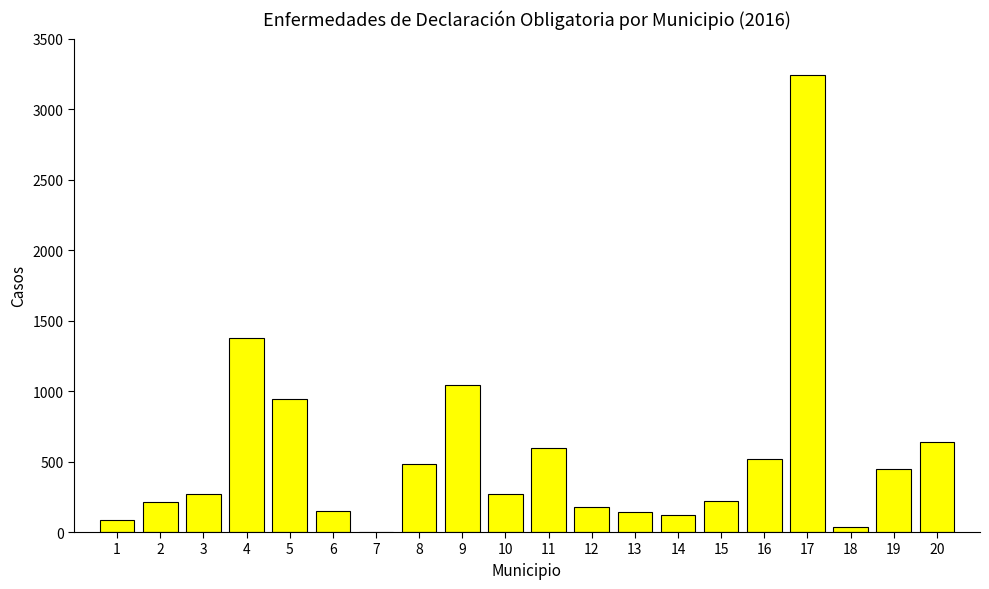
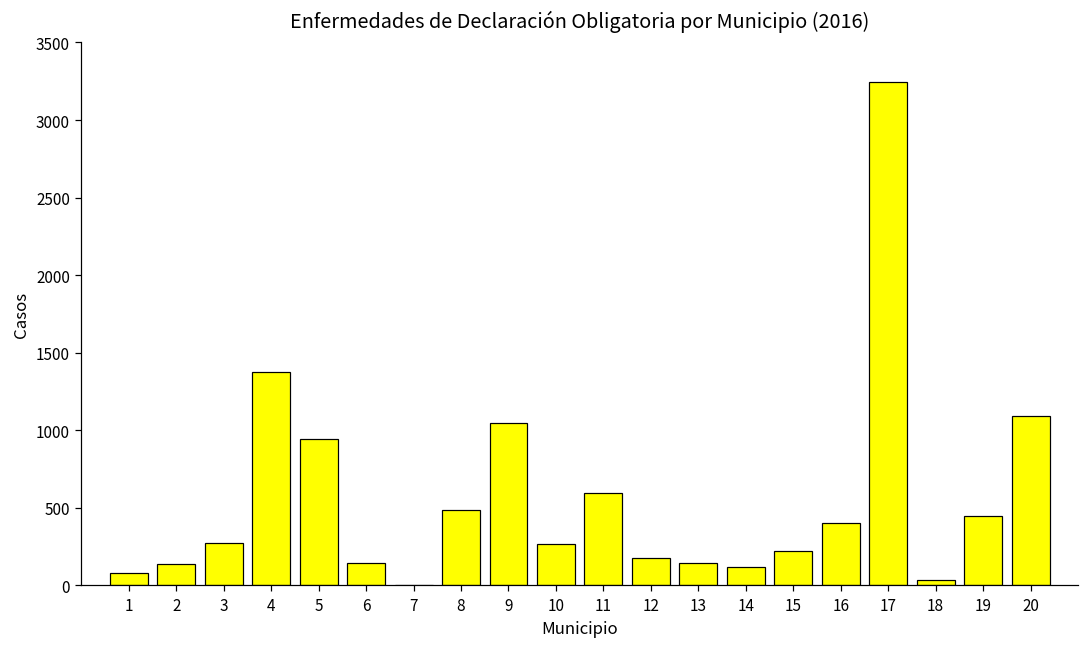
  {
    "1": 80,
-   "2": 210,
+   "2": 140,
    "3": 270,
    "4": 1380,
    "5": 940,
    "6": 150,
    "7": 0,
    "8": 490,
    "9": 1050,
    "10": 270,
    "11": 600,
    "12": 180,
    "13": 140,
    "14": 120,
    "15": 220,
-   "16": 520,
+   "16": 400,
    "17": 3240,
    "18": 40,
    "19": 450,
-   "20": 640
+   "20": 1090
  }
